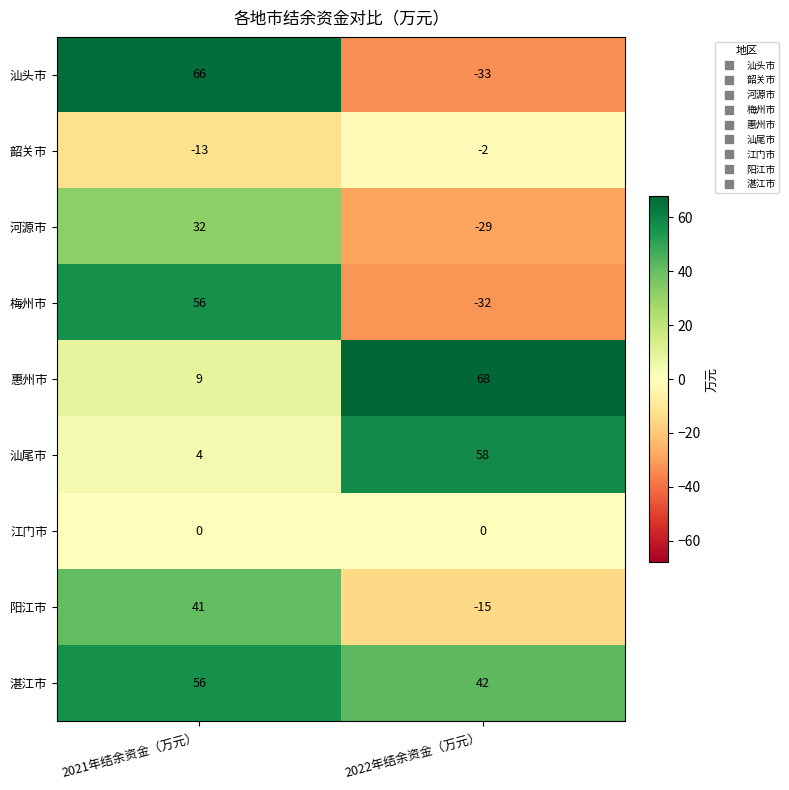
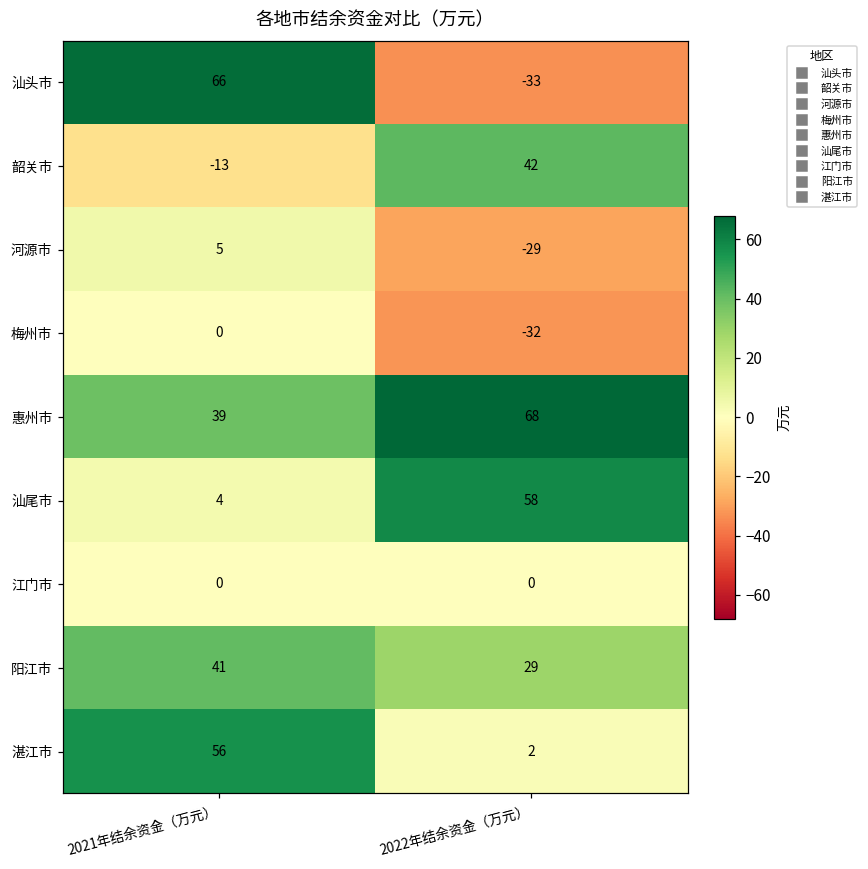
  {
    "汕头市": {
      "2021年结余资金（万元）": 66,
      "2022年结余资金（万元）": -33
    },
    "韶关市": {
      "2021年结余资金（万元）": -13,
-     "2022年结余资金（万元）": -2
+     "2022年结余资金（万元）": 42
    },
    "河源市": {
-     "2021年结余资金（万元）": 32,
+     "2021年结余资金（万元）": 5,
      "2022年结余资金（万元）": -29
    },
    "梅州市": {
-     "2021年结余资金（万元）": 56,
+     "2021年结余资金（万元）": 0,
      "2022年结余资金（万元）": -32
    },
    "惠州市": {
-     "2021年结余资金（万元）": 9,
+     "2021年结余资金（万元）": 39,
      "2022年结余资金（万元）": 68
    },
    "汕尾市": {
      "2021年结余资金（万元）": 4,
      "2022年结余资金（万元）": 58
    },
    "江门市": {
      "2021年结余资金（万元）": 0,
      "2022年结余资金（万元）": 0
    },
    "阳江市": {
      "2021年结余资金（万元）": 41,
-     "2022年结余资金（万元）": -15
+     "2022年结余资金（万元）": 29
    },
    "湛江市": {
      "2021年结余资金（万元）": 56,
-     "2022年结余资金（万元）": 42
+     "2022年结余资金（万元）": 2
    }
  }
